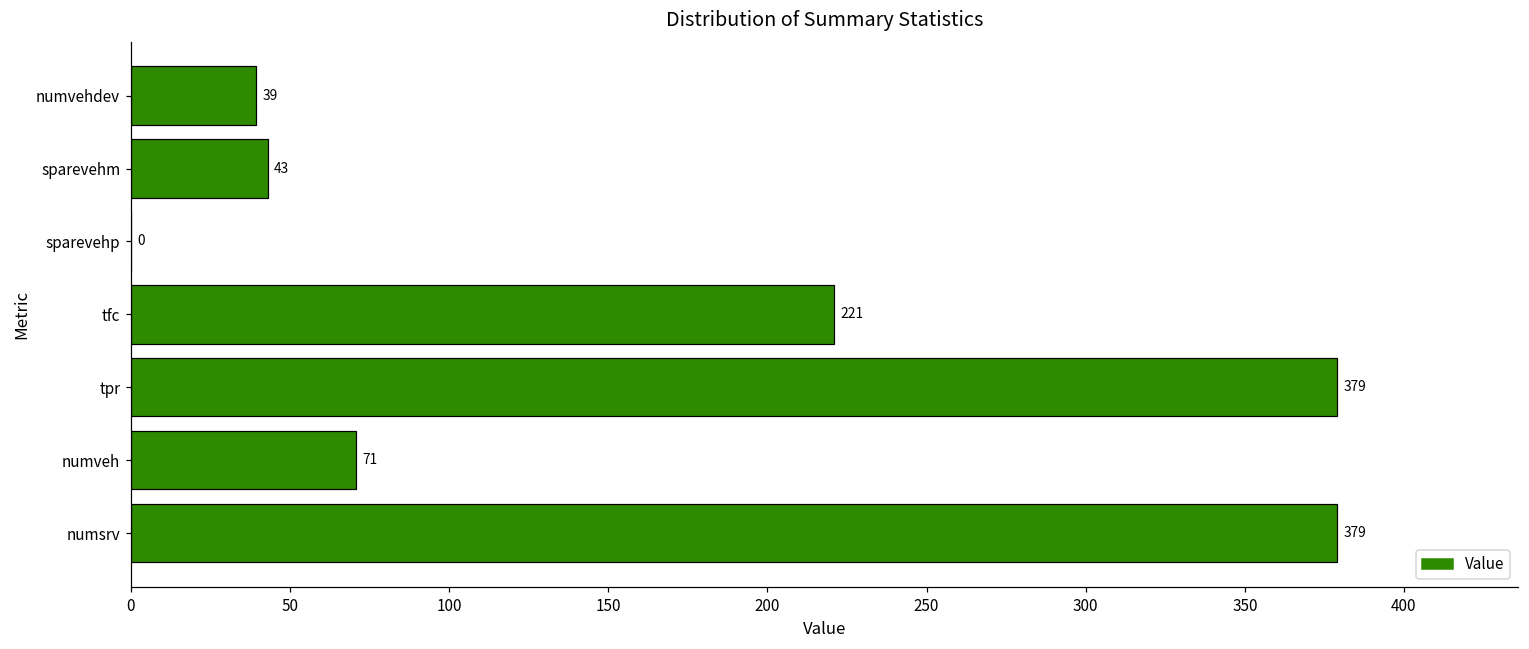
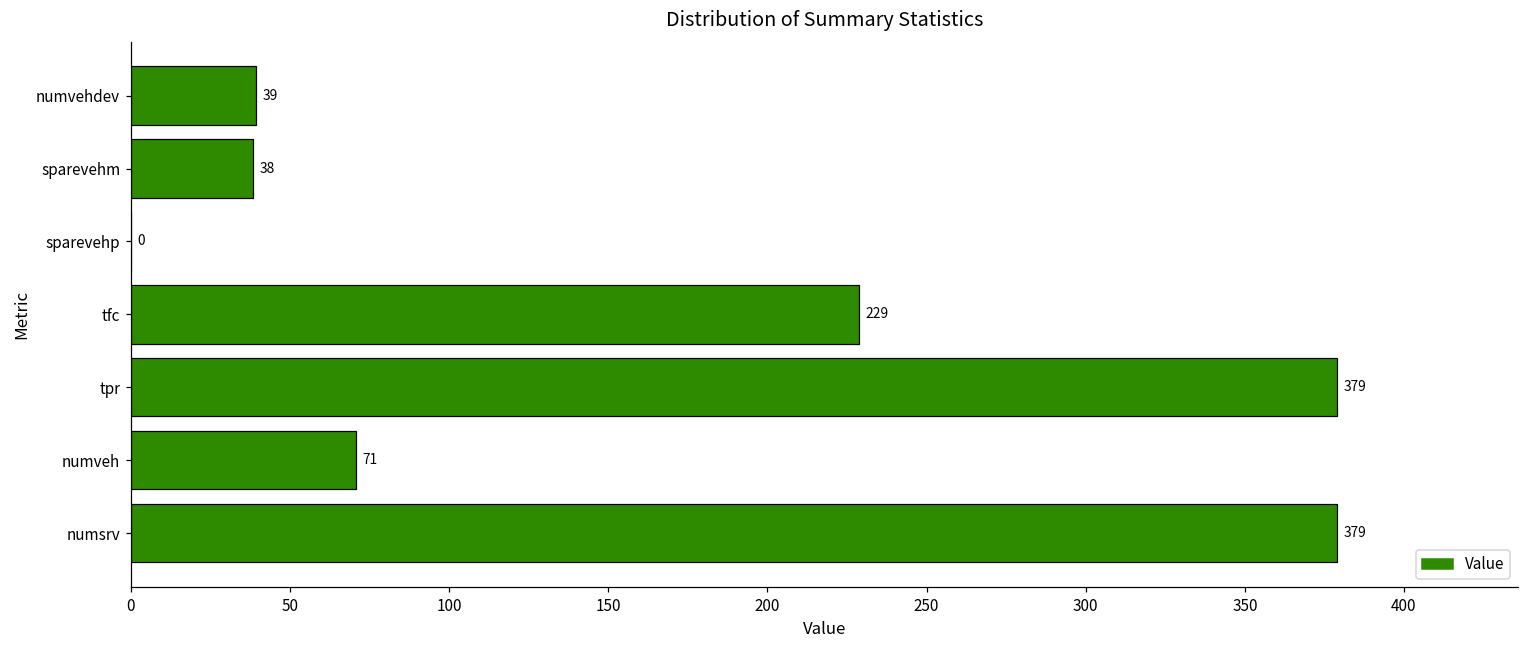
  {
    "numvehdev": 39,
-   "sparevehm": 43,
+   "sparevehm": 38,
    "sparevehp": 0,
-   "tfc": 221,
+   "tfc": 229,
    "tpr": 379,
    "numveh": 71,
    "numsrv": 379
  }
